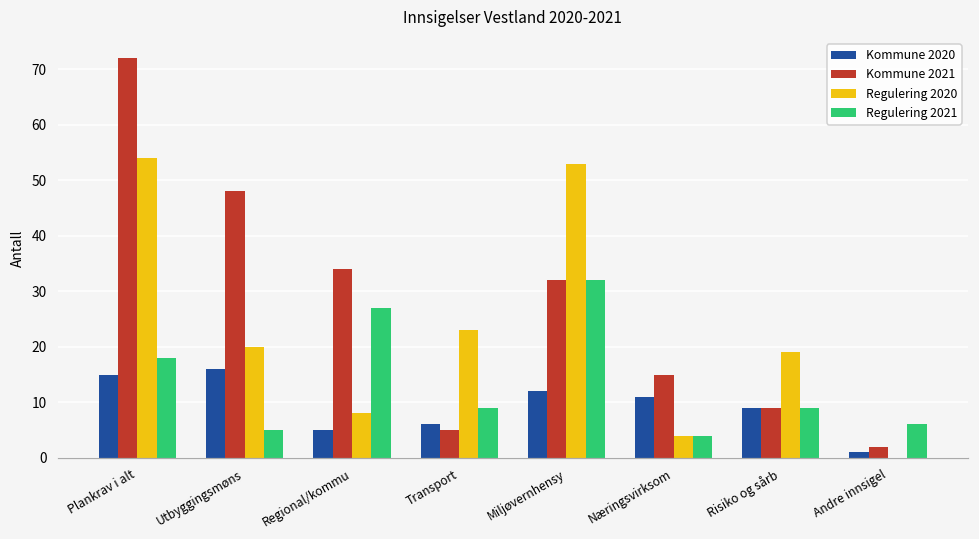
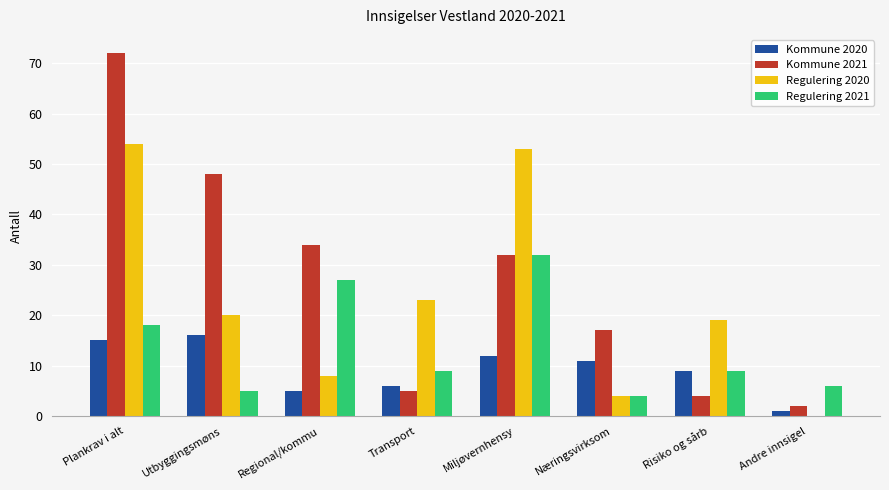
  {
    "Kommune 2020": {
      "Plankrav i alt": 15,
      "Utbyggingsmøns": 16,
      "Regional/kommu": 5,
      "Transport": 6,
      "Miljøvernhensy": 12,
      "Næringsvirksom": 11,
      "Risiko og sårb": 9,
      "Andre innsigel": 1
    },
    "Kommune 2021": {
      "Plankrav i alt": 72,
      "Utbyggingsmøns": 48,
      "Regional/kommu": 34,
      "Transport": 5,
      "Miljøvernhensy": 32,
-     "Næringsvirksom": 15,
-     "Risiko og sårb": 9,
+     "Næringsvirksom": 17,
+     "Risiko og sårb": 4,
      "Andre innsigel": 2
    },
    "Regulering 2020": {
      "Plankrav i alt": 54,
      "Utbyggingsmøns": 20,
      "Regional/kommu": 8,
      "Transport": 23,
      "Miljøvernhensy": 53,
      "Næringsvirksom": 4,
      "Risiko og sårb": 19,
      "Andre innsigel": 0
    },
    "Regulering 2021": {
      "Plankrav i alt": 18,
      "Utbyggingsmøns": 5,
      "Regional/kommu": 27,
      "Transport": 9,
      "Miljøvernhensy": 32,
      "Næringsvirksom": 4,
      "Risiko og sårb": 9,
      "Andre innsigel": 6
    }
  }
